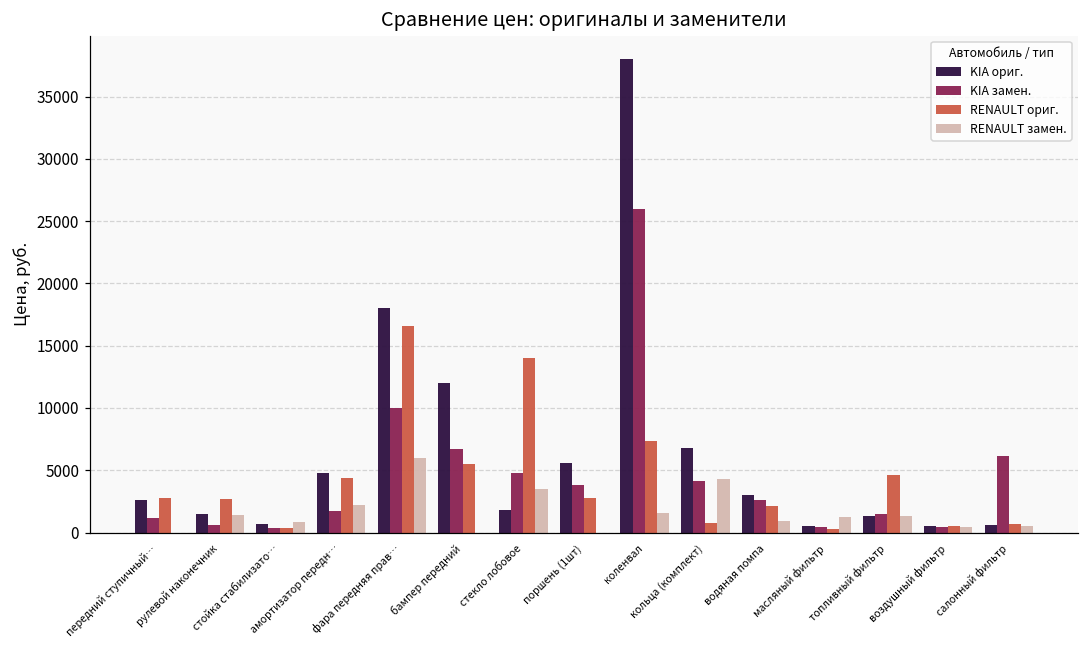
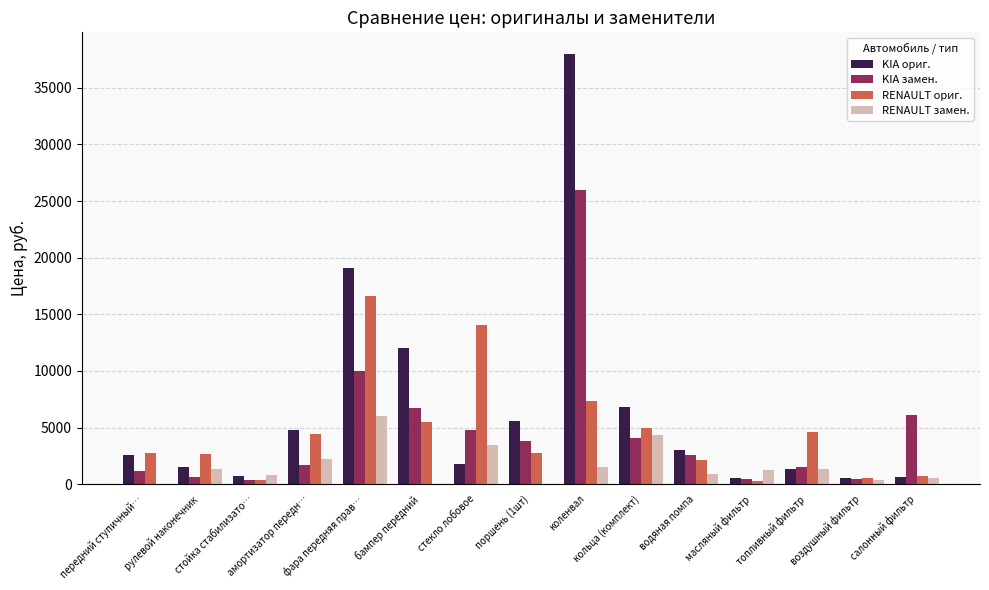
  {
    "KIA ориг.": {
      "передний ступичный…": 2600,
      "рулевой наконечник": 1500,
      "стойка стабилизато…": 700,
      "амортизатор передн…": 4800,
-     "фара передняя прав…": 18000,
+     "фара передняя прав…": 19100,
      "бампер передний": 12000,
      "стекло лобовое": 1800,
      "поршень (1шт)": 5600,
      "коленвал": 38000,
      "кольца (комплект)": 6800,
      "водяная помпа": 3100,
      "масляный фильтр": 500,
      "топливный фильтр": 1300,
      "воздушный фильтр": 500,
      "салонный фильтр": 600
    },
    "KIA замен.": {
      "передний ступичный…": 1200,
      "рулевой наконечник": 600,
      "стойка стабилизато…": 400,
      "амортизатор передн…": 1700,
      "фара передняя прав…": 10000,
      "бампер передний": 6700,
      "стекло лобовое": 4800,
      "поршень (1шт)": 3800,
      "коленвал": 26000,
      "кольца (комплект)": 4100,
      "водяная помпа": 2600,
      "масляный фильтр": 400,
      "топливный фильтр": 1500,
      "воздушный фильтр": 400,
      "салонный фильтр": 6100
    },
    "RENAULT ориг.": {
      "передний ступичный…": 2800,
      "рулевой наконечник": 2700,
      "стойка стабилизато…": 400,
      "амортизатор передн…": 4400,
      "фара передняя прав…": 16600,
      "бампер передний": 5500,
      "стекло лобовое": 14100,
      "поршень (1шт)": 2800,
      "коленвал": 7300,
-     "кольца (комплект)": 700,
+     "кольца (комплект)": 4900,
      "водяная помпа": 2100,
      "масляный фильтр": 300,
      "топливный фильтр": 4600,
      "воздушный фильтр": 500,
      "салонный фильтр": 700
    },
    "RENAULT замен.": {
      "передний ступичный…": 0,
      "рулевой наконечник": 1400,
      "стойка стабилизато…": 800,
      "амортизатор передн…": 2200,
      "фара передняя прав…": 6000,
      "бампер передний": 0,
      "стекло лобовое": 3500,
      "поршень (1шт)": 0,
      "коленвал": 1500,
      "кольца (комплект)": 4300,
      "водяная помпа": 900,
      "масляный фильтр": 1300,
      "топливный фильтр": 1400,
      "воздушный фильтр": 400,
      "салонный фильтр": 500
    }
  }
